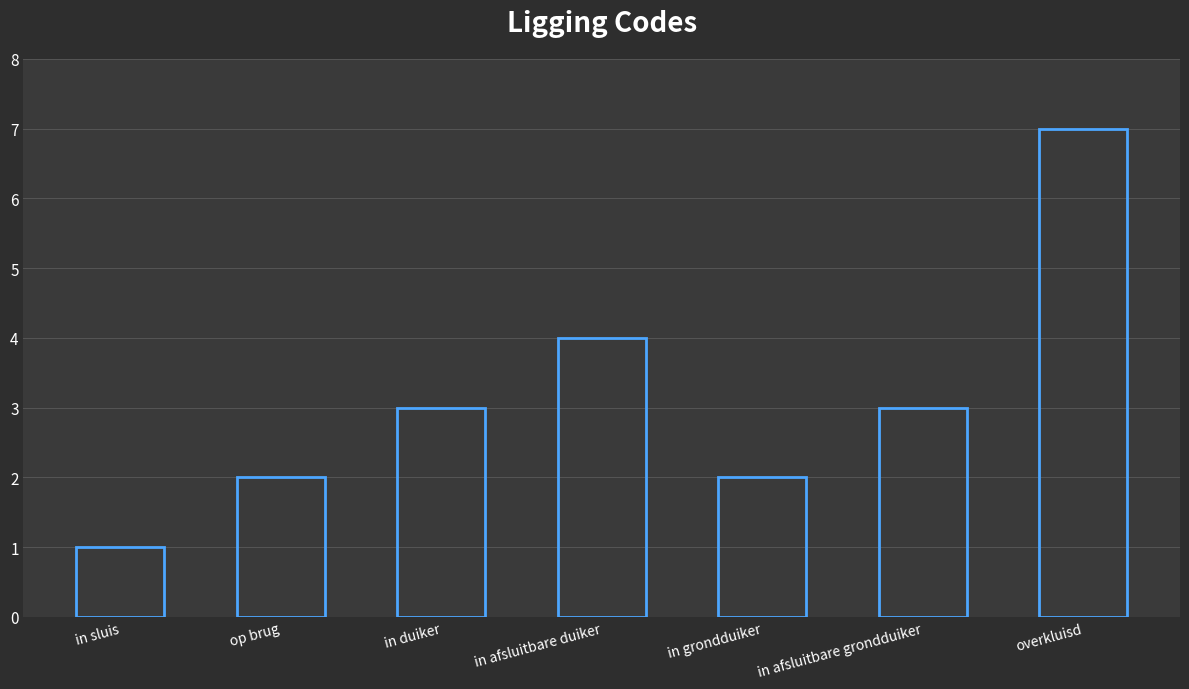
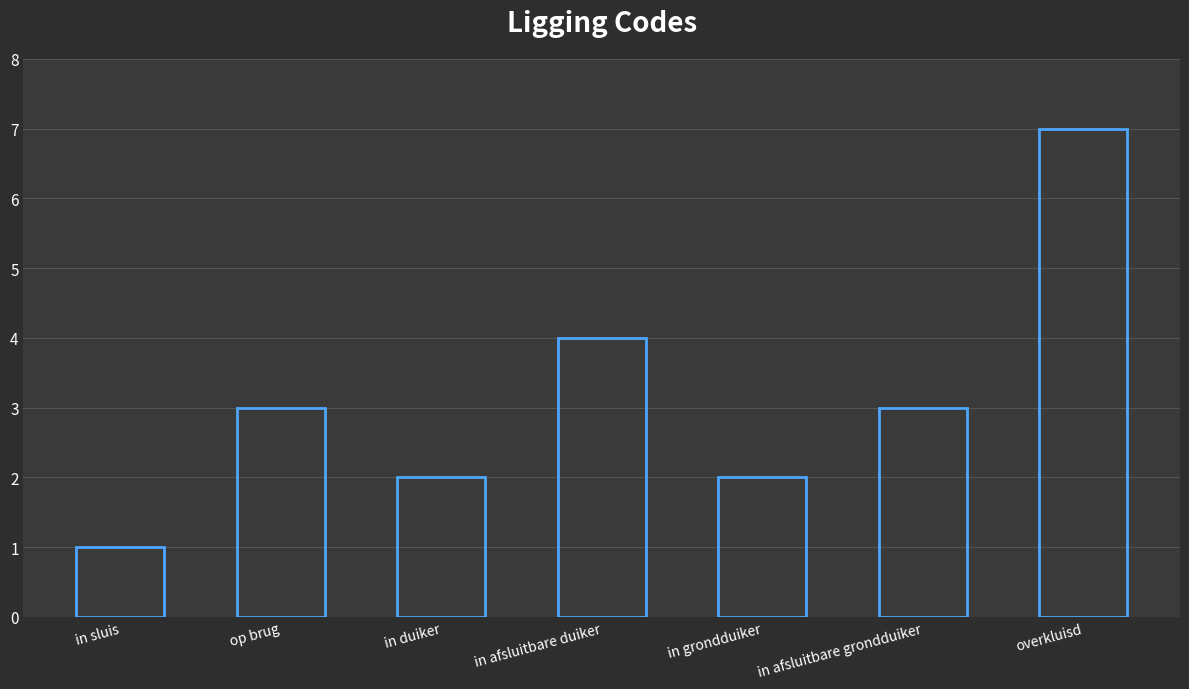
  {
    "in sluis": 1,
-   "op brug": 2,
-   "in duiker": 3,
+   "op brug": 3,
+   "in duiker": 2,
    "in afsluitbare duiker": 4,
    "in grondduiker": 2,
    "in afsluitbare grondduiker": 3,
    "overkluisd": 7
  }
